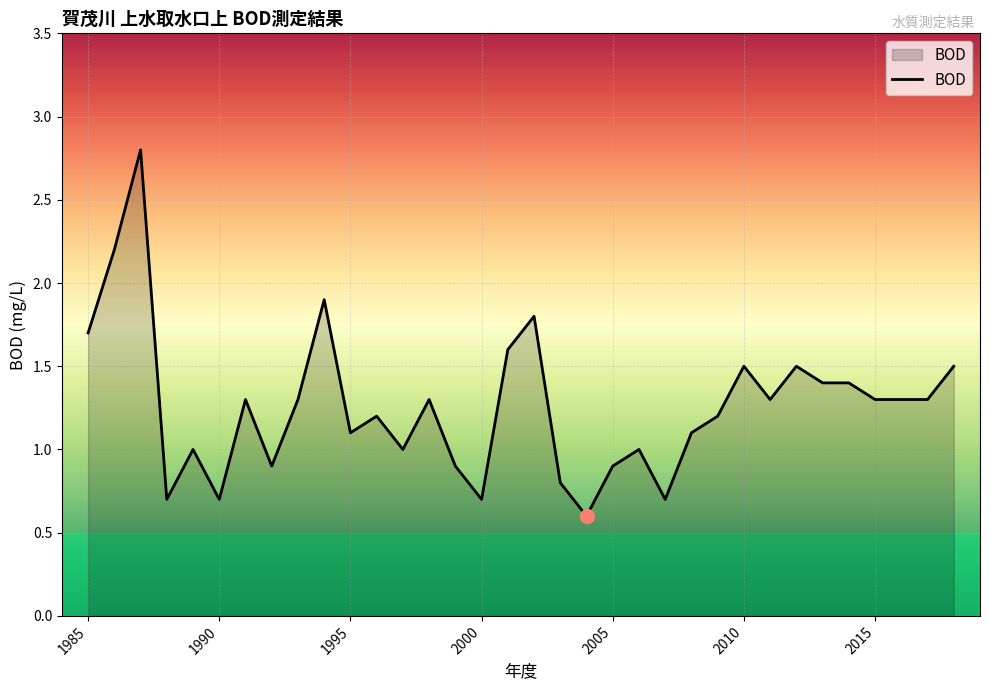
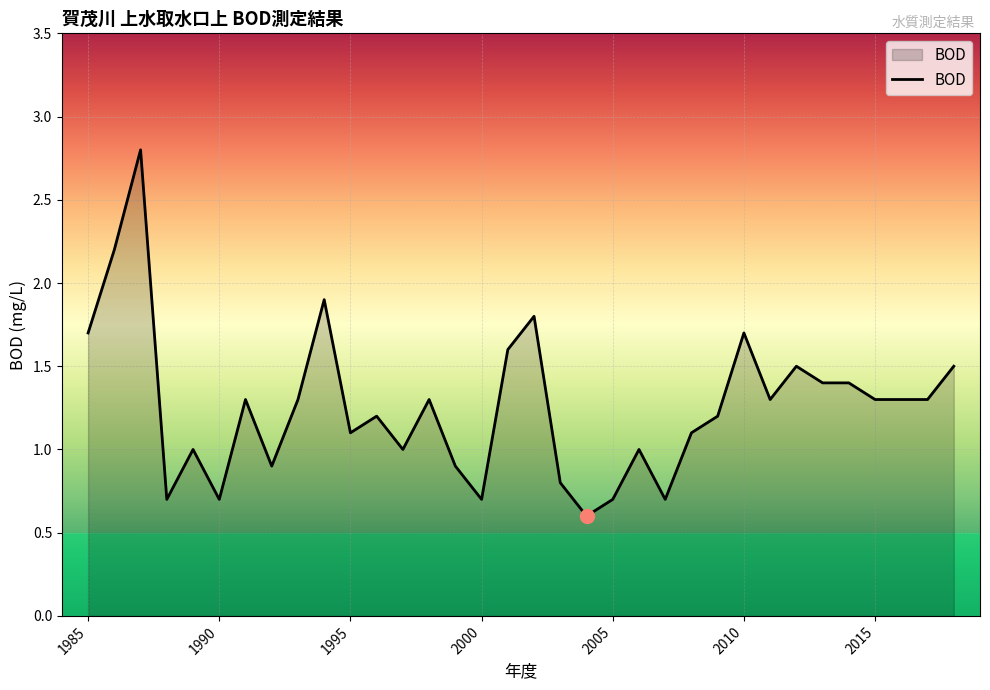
  {
    "BOD": {
      "1985": 1.7,
      "1990": 0.7,
      "1995": 1.1,
      "2000": 0.7,
-     "2005": 0.9,
-     "2010": 1.5,
+     "2005": 0.7,
+     "2010": 1.7,
      "2015": 1.3
    }
  }
